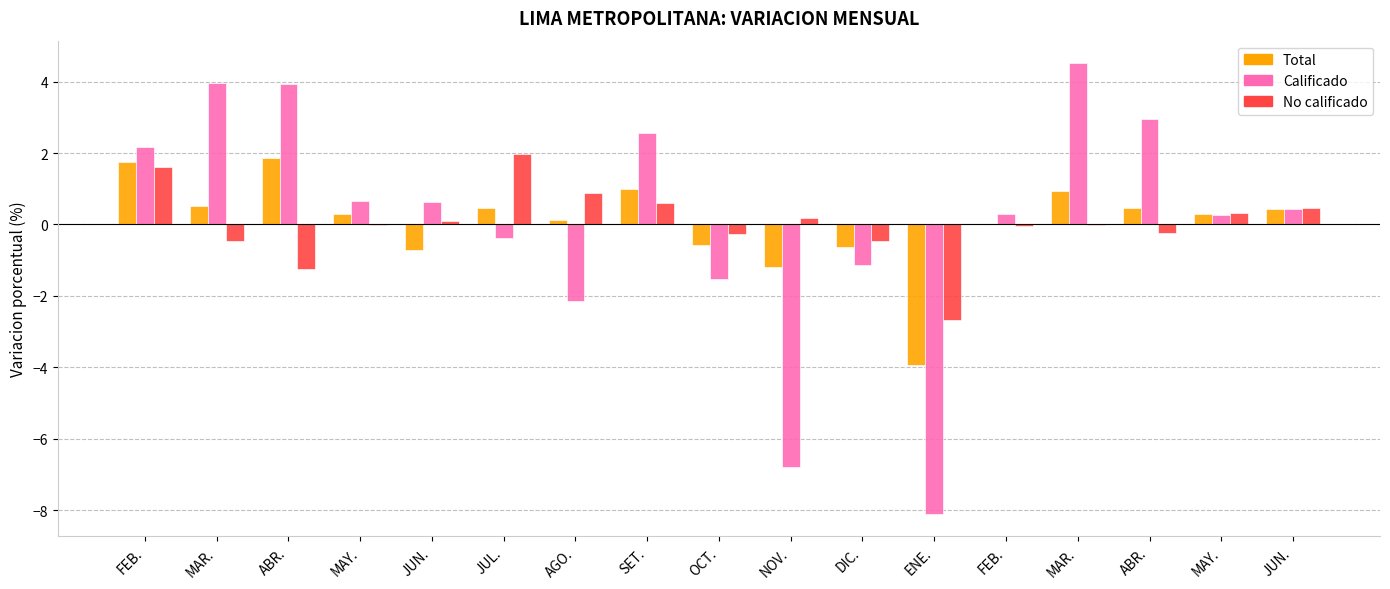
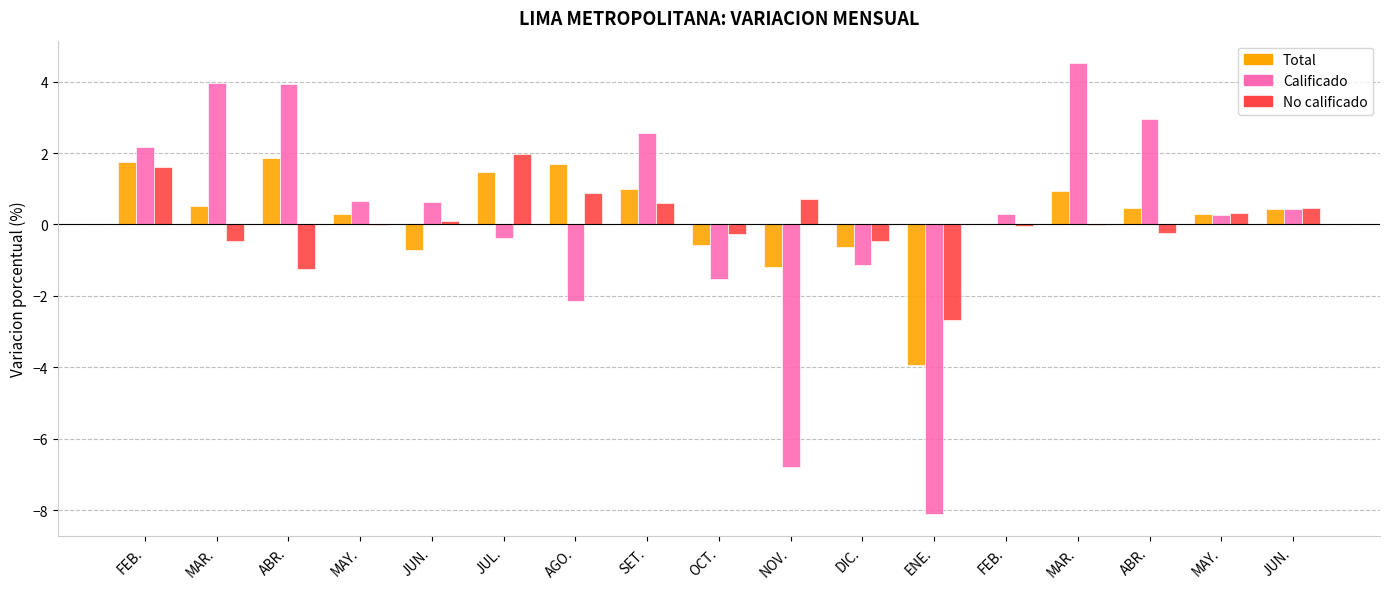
  {
    "Total": {
-     "JUL.": 0.5,
-     "AGO.": 0.1,
+     "JUL.": 1.5,
+     "AGO.": 1.7,
      "SET.": 1.0,
      "OCT.": -0.6,
      "NOV.": -1.2,
      "DIC.": -0.6,
      "ENE.": -3.9
    },
    "Calificado": {
      "JUL.": -0.4,
      "AGO.": -2.1,
      "SET.": 2.6,
      "OCT.": -1.5,
      "NOV.": -6.8,
      "DIC.": -1.1,
      "ENE.": -8.1
    },
    "No calificado": {
      "JUL.": 2.0,
      "AGO.": 0.9,
      "SET.": 0.6,
      "OCT.": -0.3,
-     "NOV.": 0.2,
+     "NOV.": 0.7,
      "DIC.": -0.4,
      "ENE.": -2.7
    }
  }
